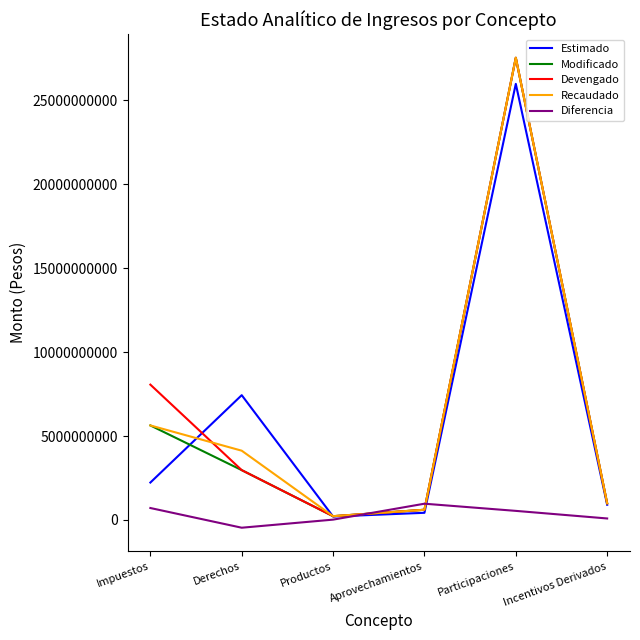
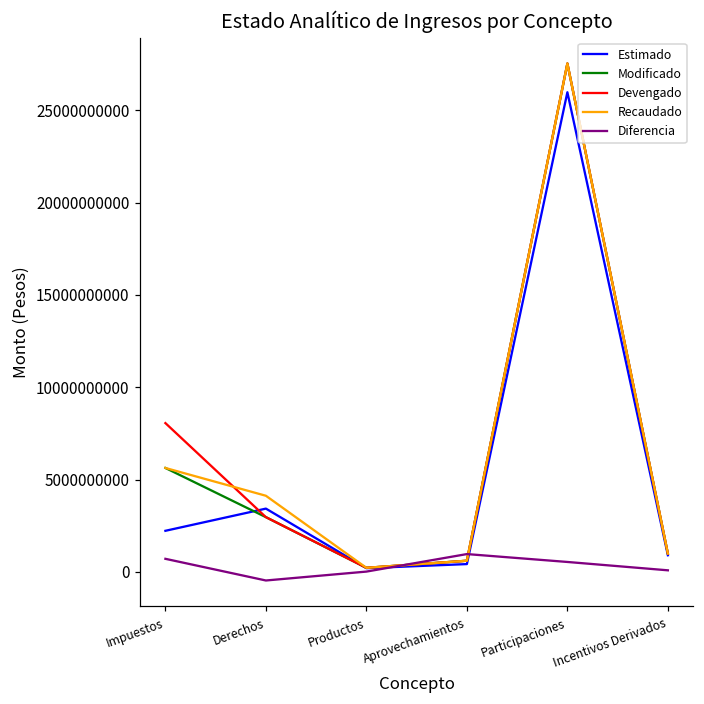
  {
    "Estimado": {
      "Impuestos": 2200000000,
-     "Derechos": 7400000000,
+     "Derechos": 3400000000,
      "Aprovechamientos": 400000000,
      "Participaciones": 26000000000
    },
    "Devengado": {
      "Impuestos": 8100000000
    },
    "Recaudado": {
      "Derechos": 4100000000
    },
    "Diferencia": {
      "Impuestos": 700000000,
      "Derechos": -500000000,
      "Productos": 0,
      "Aprovechamientos": 1000000000,
      "Participaciones": 500000000,
      "Incentivos Derivados": 100000000
    }
  }
